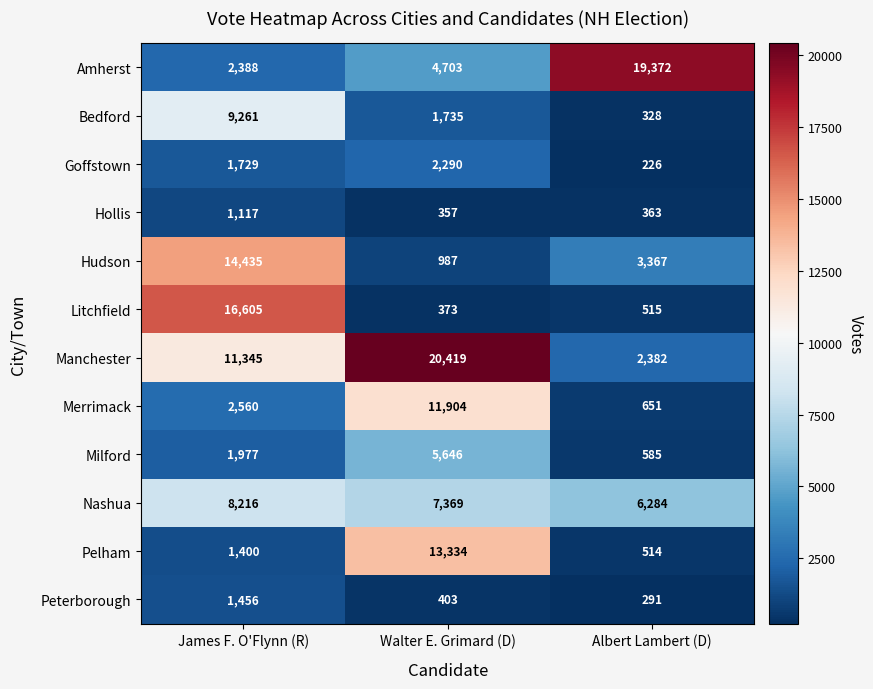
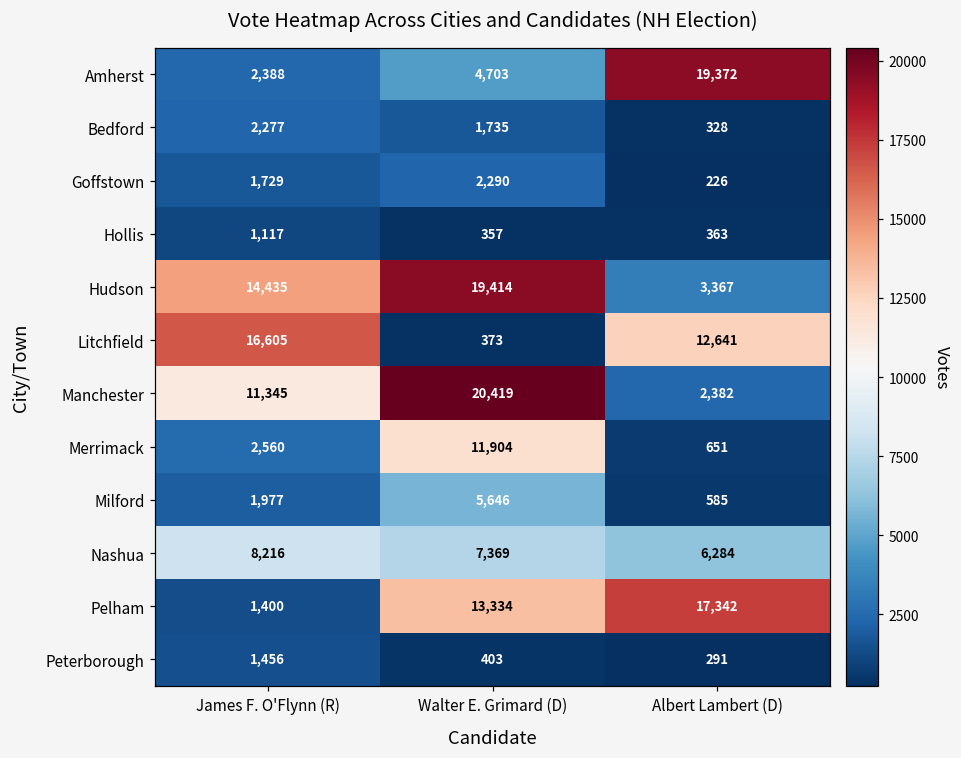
  {
    "Amherst": {
      "James F. O'Flynn (R)": "2,388",
      "Walter E. Grimard (D)": "4,703",
      "Albert Lambert (D)": "19,372"
    },
    "Bedford": {
-     "James F. O'Flynn (R)": "9,261",
+     "James F. O'Flynn (R)": "2,277",
      "Walter E. Grimard (D)": "1,735",
      "Albert Lambert (D)": "328"
    },
    "Goffstown": {
      "James F. O'Flynn (R)": "1,729",
      "Walter E. Grimard (D)": "2,290",
      "Albert Lambert (D)": "226"
    },
    "Hollis": {
      "James F. O'Flynn (R)": "1,117",
      "Walter E. Grimard (D)": "357",
      "Albert Lambert (D)": "363"
    },
    "Hudson": {
      "James F. O'Flynn (R)": "14,435",
-     "Walter E. Grimard (D)": "987",
+     "Walter E. Grimard (D)": "19,414",
      "Albert Lambert (D)": "3,367"
    },
    "Litchfield": {
      "James F. O'Flynn (R)": "16,605",
      "Walter E. Grimard (D)": "373",
-     "Albert Lambert (D)": "515"
+     "Albert Lambert (D)": "12,641"
    },
    "Manchester": {
      "James F. O'Flynn (R)": "11,345",
      "Walter E. Grimard (D)": "20,419",
      "Albert Lambert (D)": "2,382"
    },
    "Merrimack": {
      "James F. O'Flynn (R)": "2,560",
      "Walter E. Grimard (D)": "11,904",
      "Albert Lambert (D)": "651"
    },
    "Milford": {
      "James F. O'Flynn (R)": "1,977",
      "Walter E. Grimard (D)": "5,646",
      "Albert Lambert (D)": "585"
    },
    "Nashua": {
      "James F. O'Flynn (R)": "8,216",
      "Walter E. Grimard (D)": "7,369",
      "Albert Lambert (D)": "6,284"
    },
    "Pelham": {
      "James F. O'Flynn (R)": "1,400",
      "Walter E. Grimard (D)": "13,334",
-     "Albert Lambert (D)": "514"
+     "Albert Lambert (D)": "17,342"
    },
    "Peterborough": {
      "James F. O'Flynn (R)": "1,456",
      "Walter E. Grimard (D)": "403",
      "Albert Lambert (D)": "291"
    }
  }
